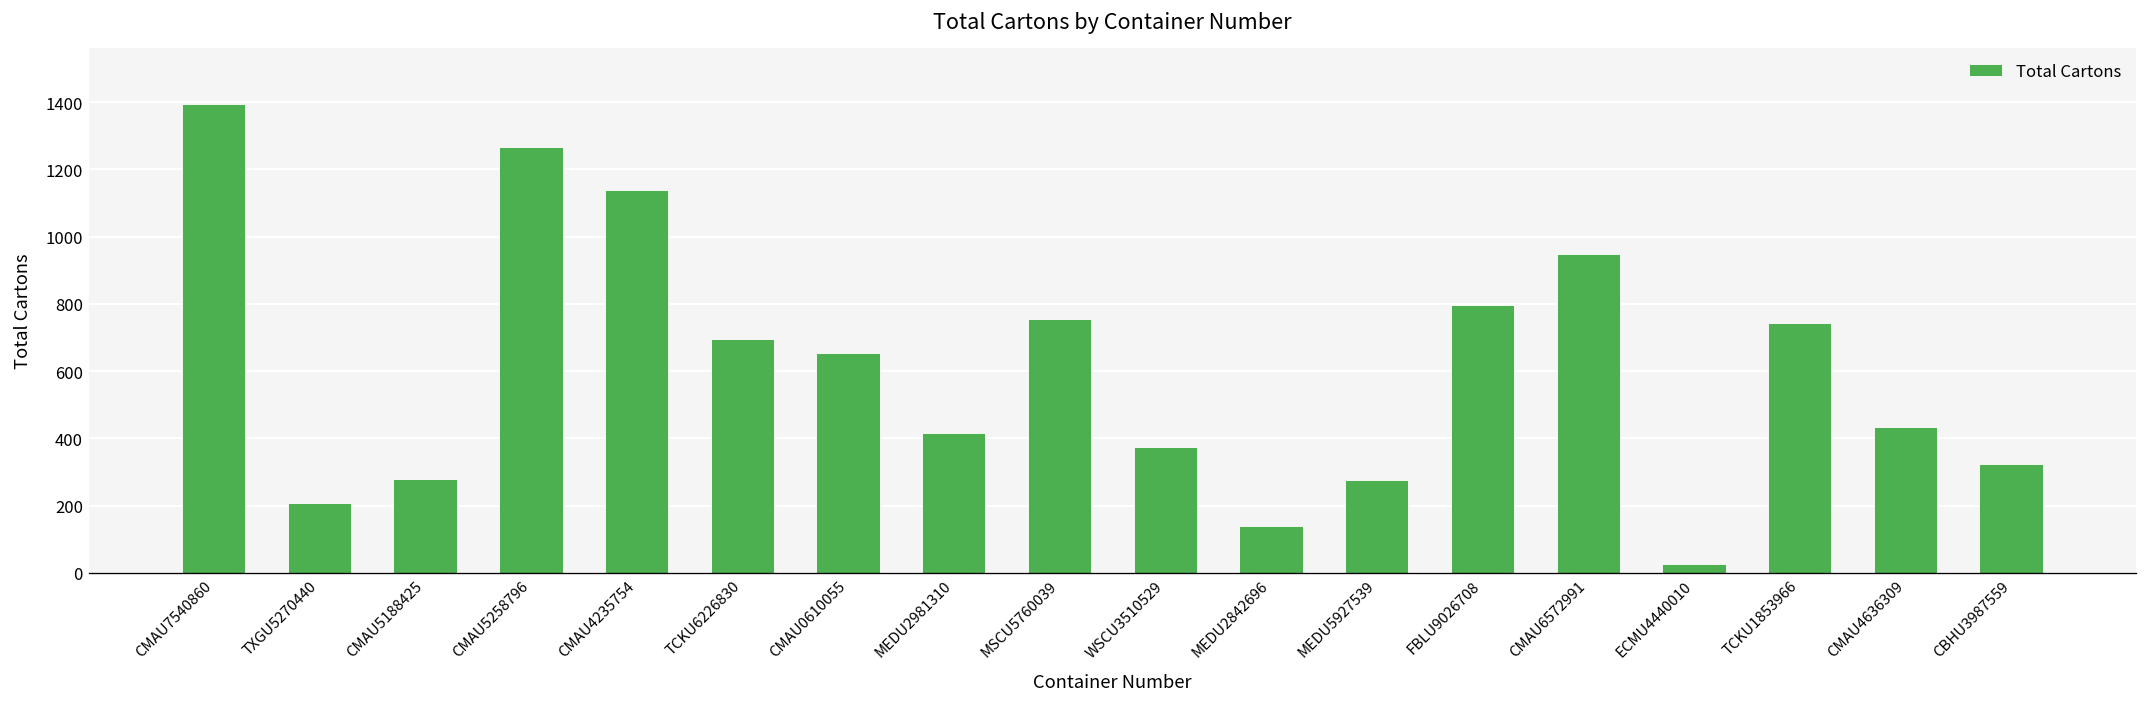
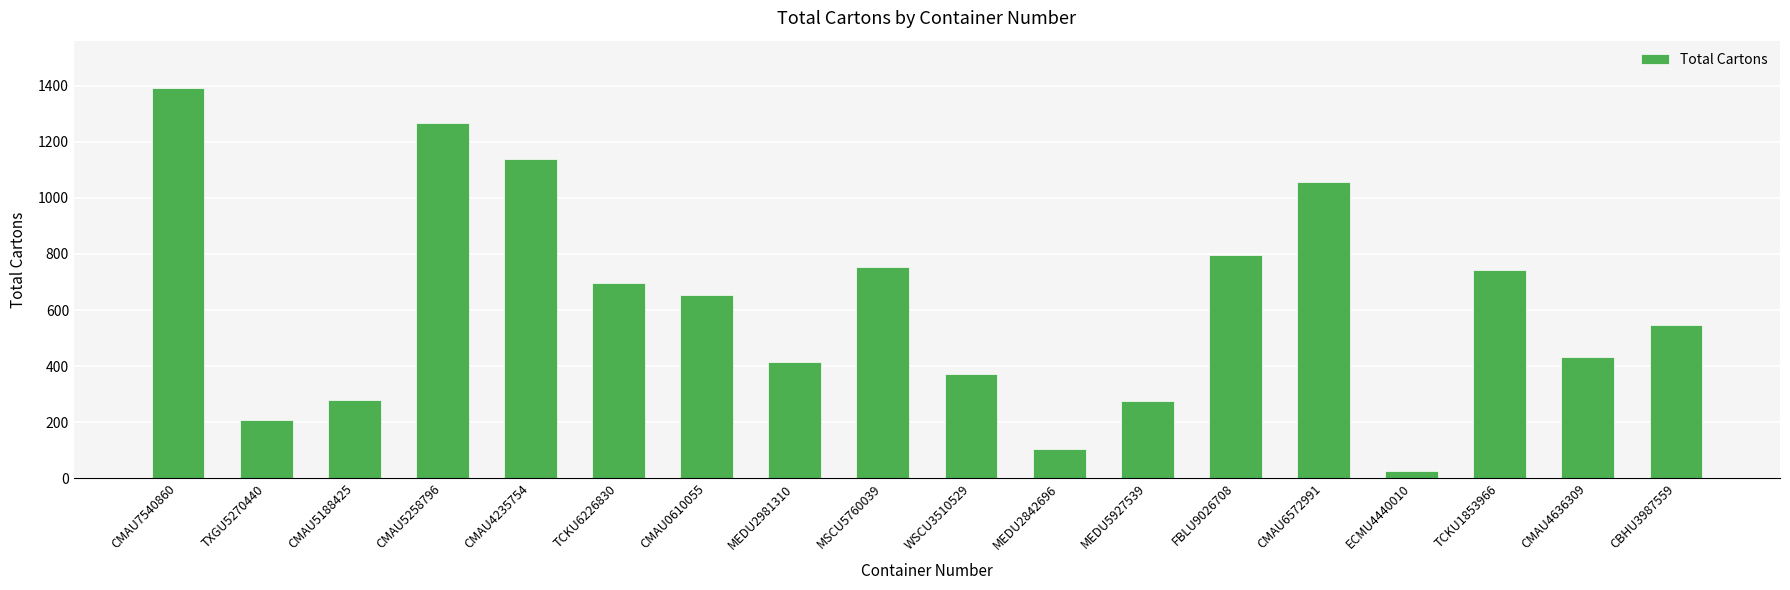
  {
    "CMAU7540860": 1390,
    "TXGU5270440": 210,
    "CMAU5188425": 280,
    "CMAU5258796": 1270,
    "CMAU4235754": 1140,
    "TCKU6226830": 700,
    "CMAU0610055": 660,
    "MEDU2981310": 420,
    "MSCU5760039": 750,
    "WSCU3510529": 370,
-   "MEDU2842696": 140,
+   "MEDU2842696": 110,
    "MEDU5927539": 280,
    "FBLU9026708": 800,
-   "CMAU6572991": 950,
+   "CMAU6572991": 1060,
    "ECMU4440010": 30,
    "TCKU1853966": 740,
    "CMAU4636309": 430,
-   "CBHU3987559": 320
+   "CBHU3987559": 550
  }
